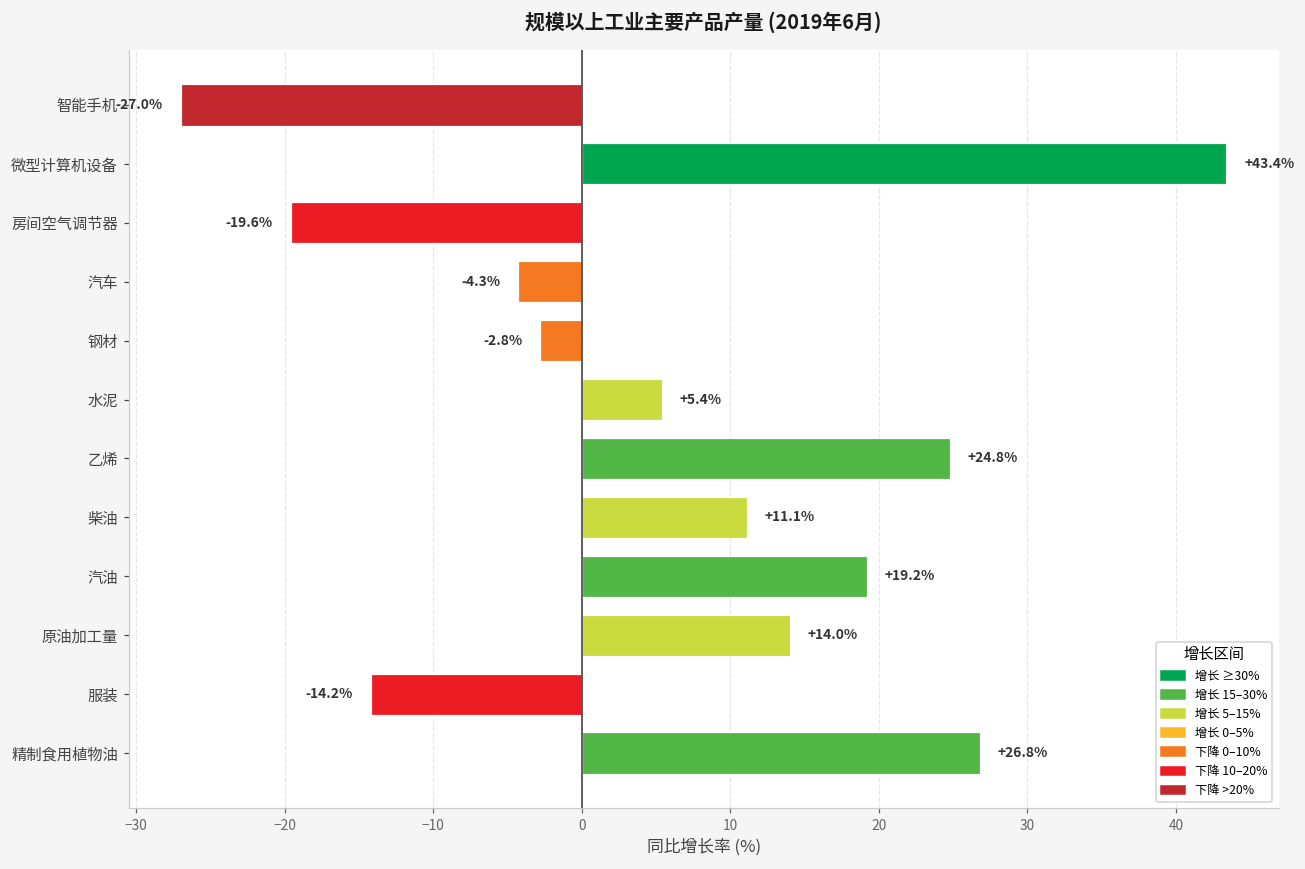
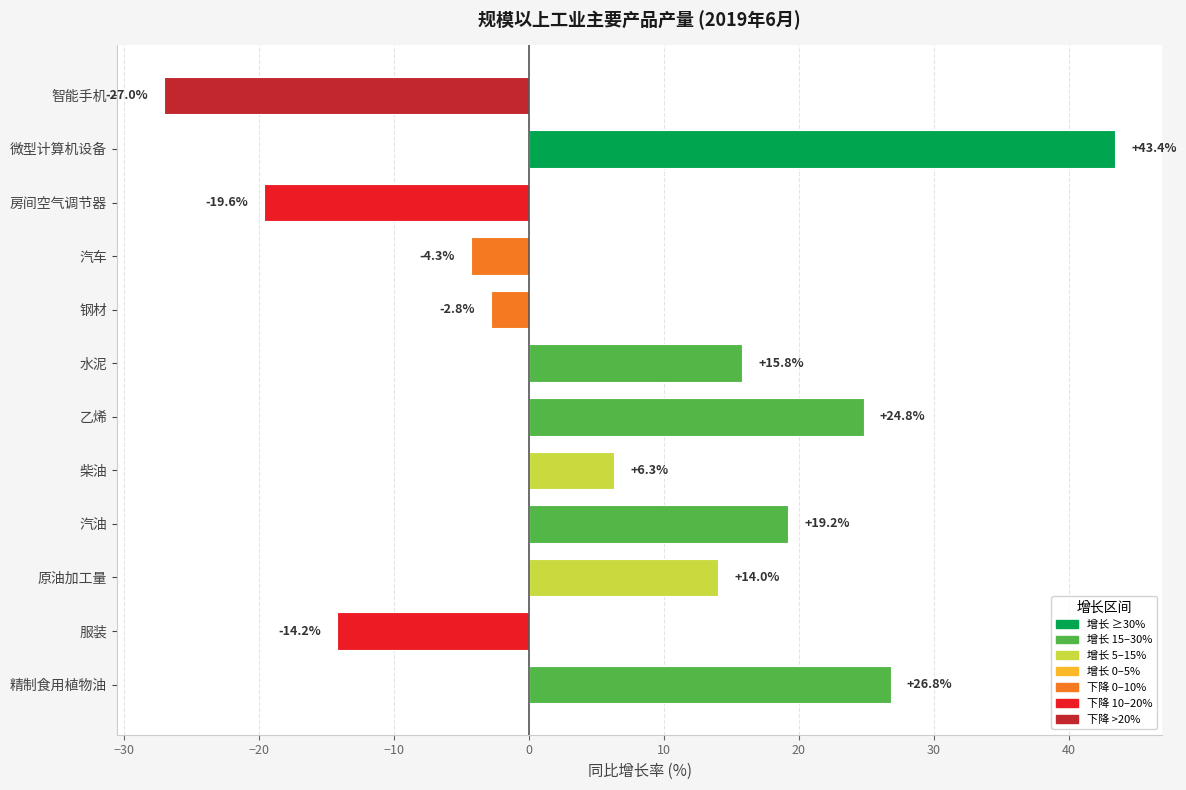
  {
    "智能手机": "-27.0%",
    "微型计算机设备": "+43.4%",
    "房间空气调节器": "-19.6%",
    "汽车": "-4.3%",
    "钢材": "-2.8%",
-   "水泥": "+5.4%",
+   "水泥": "+15.8%",
    "乙烯": "+24.8%",
-   "柴油": "+11.1%",
+   "柴油": "+6.3%",
    "汽油": "+19.2%",
    "原油加工量": "+14.0%",
    "服装": "-14.2%",
    "精制食用植物油": "+26.8%"
  }
